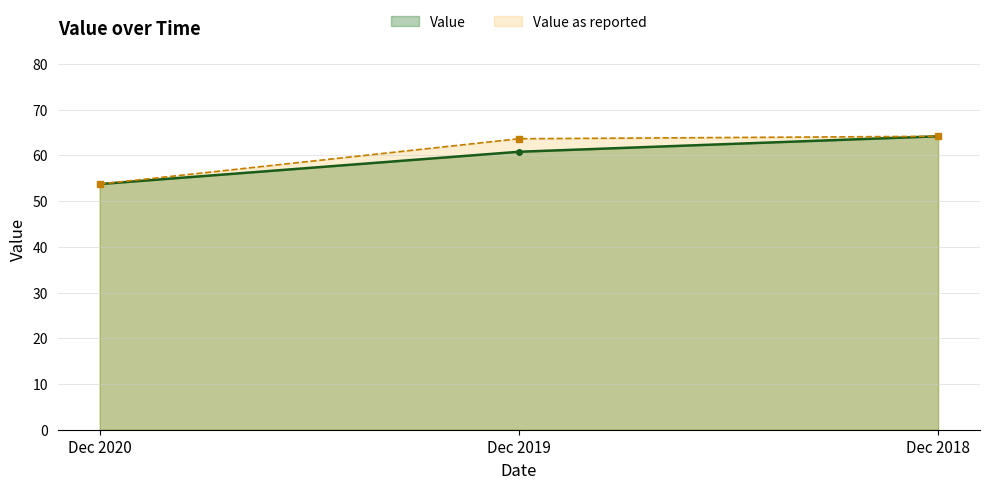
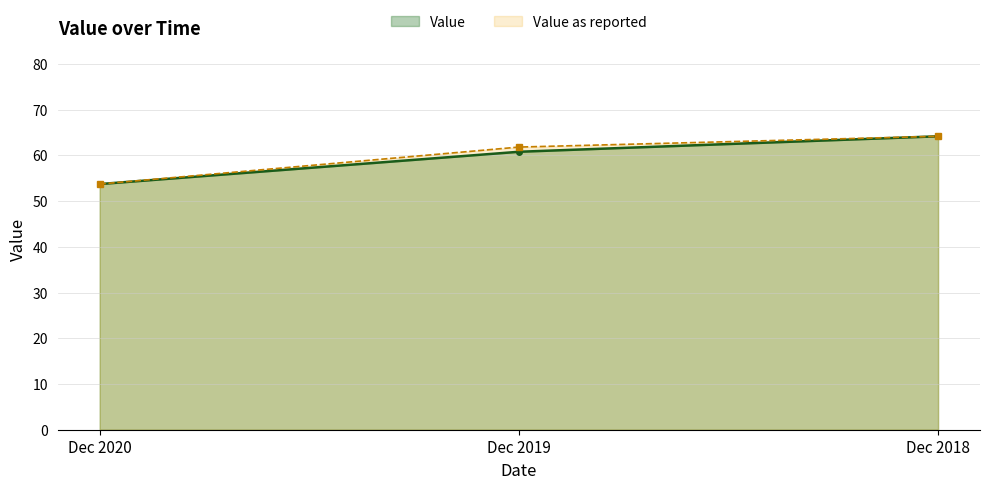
  {
    "Value": {
      "Dec 2019": 61
    },
    "Value as reported": {
-     "Dec 2019": 64
+     "Dec 2019": 62
    }
  }
